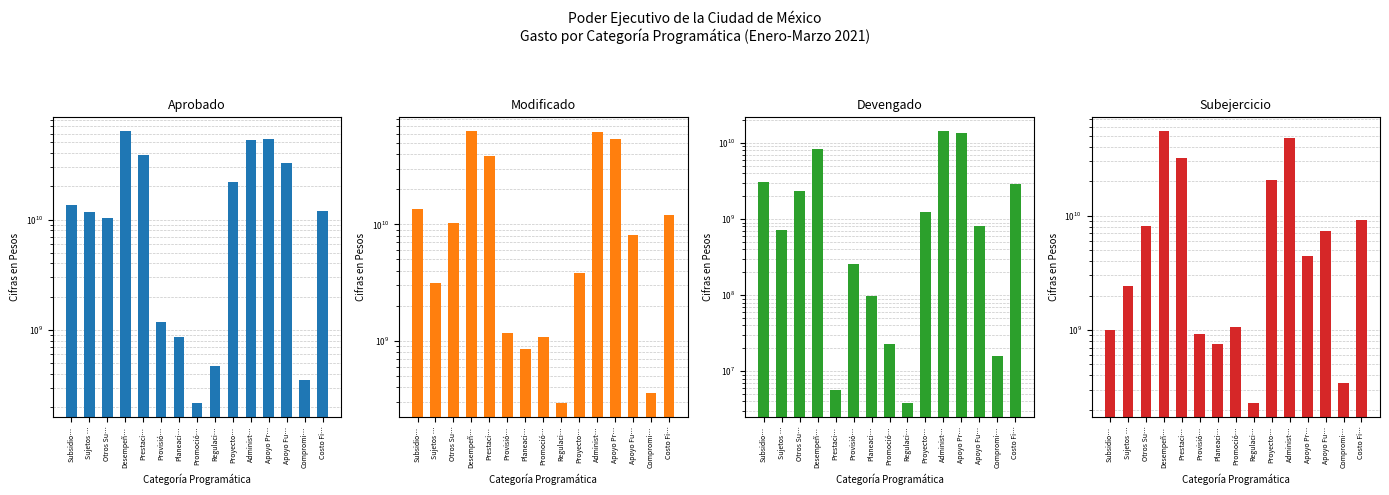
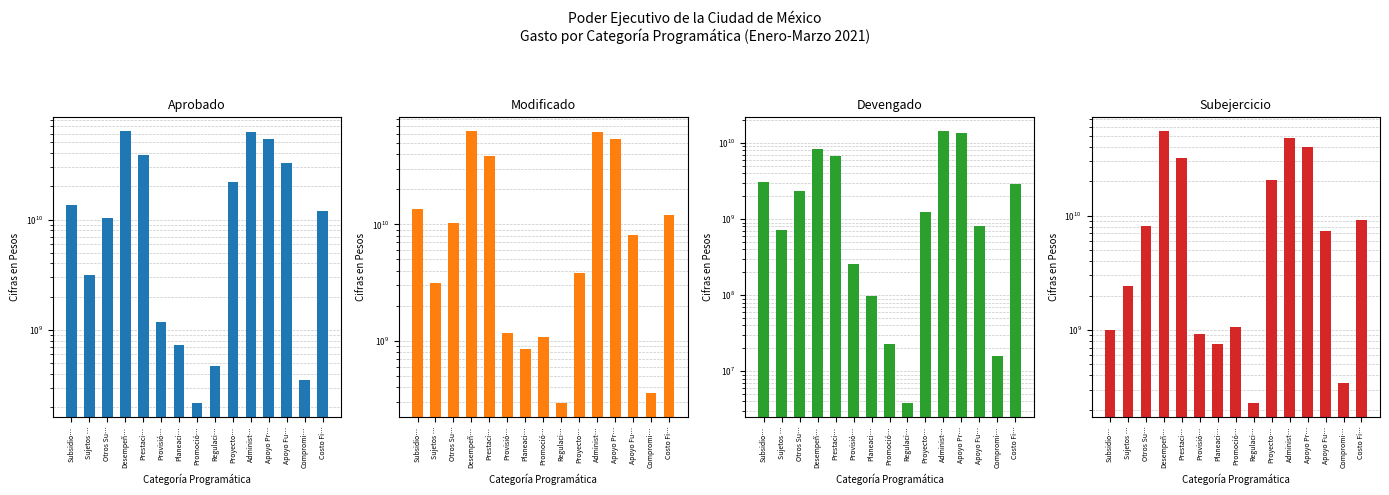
  {
    "Aprobado": {
      "Subsidio…": 14000000000,
-     "Sujetos …": 12000000000,
+     "Sujetos …": 3100000000,
      "Otros Su…": 10000000000,
      "Desempeñ…": 60000000000,
      "Prestaci…": 38000000000,
      "Provisió…": 1200000000,
-     "Planeaci…": 900000000,
+     "Planeaci…": 700000000,
      "Promoció…": 220000000,
      "Regulaci…": 470000000,
      "Proyecto…": 22000000000,
-     "Administ…": 50000000000,
+     "Administ…": 60000000000,
      "Apoyo Pr…": 50000000000,
      "Apoyo Fu…": 33000000000,
      "Compromi…": 350000000,
      "Costo Fi…": 12000000000
    },
    "Modificado": {
      "Subsidio…": 14000000000,
      "Sujetos …": 3100000000,
      "Otros Su…": 10000000000,
      "Desempeñ…": 60000000000,
      "Prestaci…": 39000000000,
      "Provisió…": 1200000000,
      "Planeaci…": 900000000,
      "Promoció…": 1100000000,
      "Regulaci…": 290000000,
      "Proyecto…": 3800000000,
      "Administ…": 60000000000,
      "Apoyo Pr…": 50000000000,
      "Apoyo Fu…": 8000000000,
      "Compromi…": 360000000,
      "Costo Fi…": 12000000000
    },
    "Devengado": {
      "Subsidio…": 3000000000,
      "Sujetos …": 700000000,
      "Otros Su…": 2300000000,
      "Desempeñ…": 8000000000,
-     "Prestaci…": 6000000,
+     "Prestaci…": 7000000000,
      "Provisió…": 260000000,
      "Planeaci…": 100000000,
      "Promoció…": 23000000,
      "Regulaci…": 4000000,
      "Proyecto…": 1200000000,
      "Administ…": 14000000000,
      "Apoyo Pr…": 14000000000,
      "Apoyo Fu…": 800000000,
      "Compromi…": 16000000,
      "Costo Fi…": 2900000000
    },
    "Subejercicio": {
      "Subsidio…": 1000000000,
      "Sujetos …": 2400000000,
      "Otros Su…": 8000000000,
      "Desempeñ…": 60000000000,
      "Prestaci…": 32000000000,
      "Provisió…": 900000000,
      "Planeaci…": 800000000,
      "Promoció…": 1100000000,
      "Regulaci…": 230000000,
      "Proyecto…": 21000000000,
      "Administ…": 48000000000,
-     "Apoyo Pr…": 4500000000,
+     "Apoyo Pr…": 40000000000,
      "Apoyo Fu…": 7000000000,
      "Compromi…": 340000000,
      "Costo Fi…": 9000000000
    }
  }
